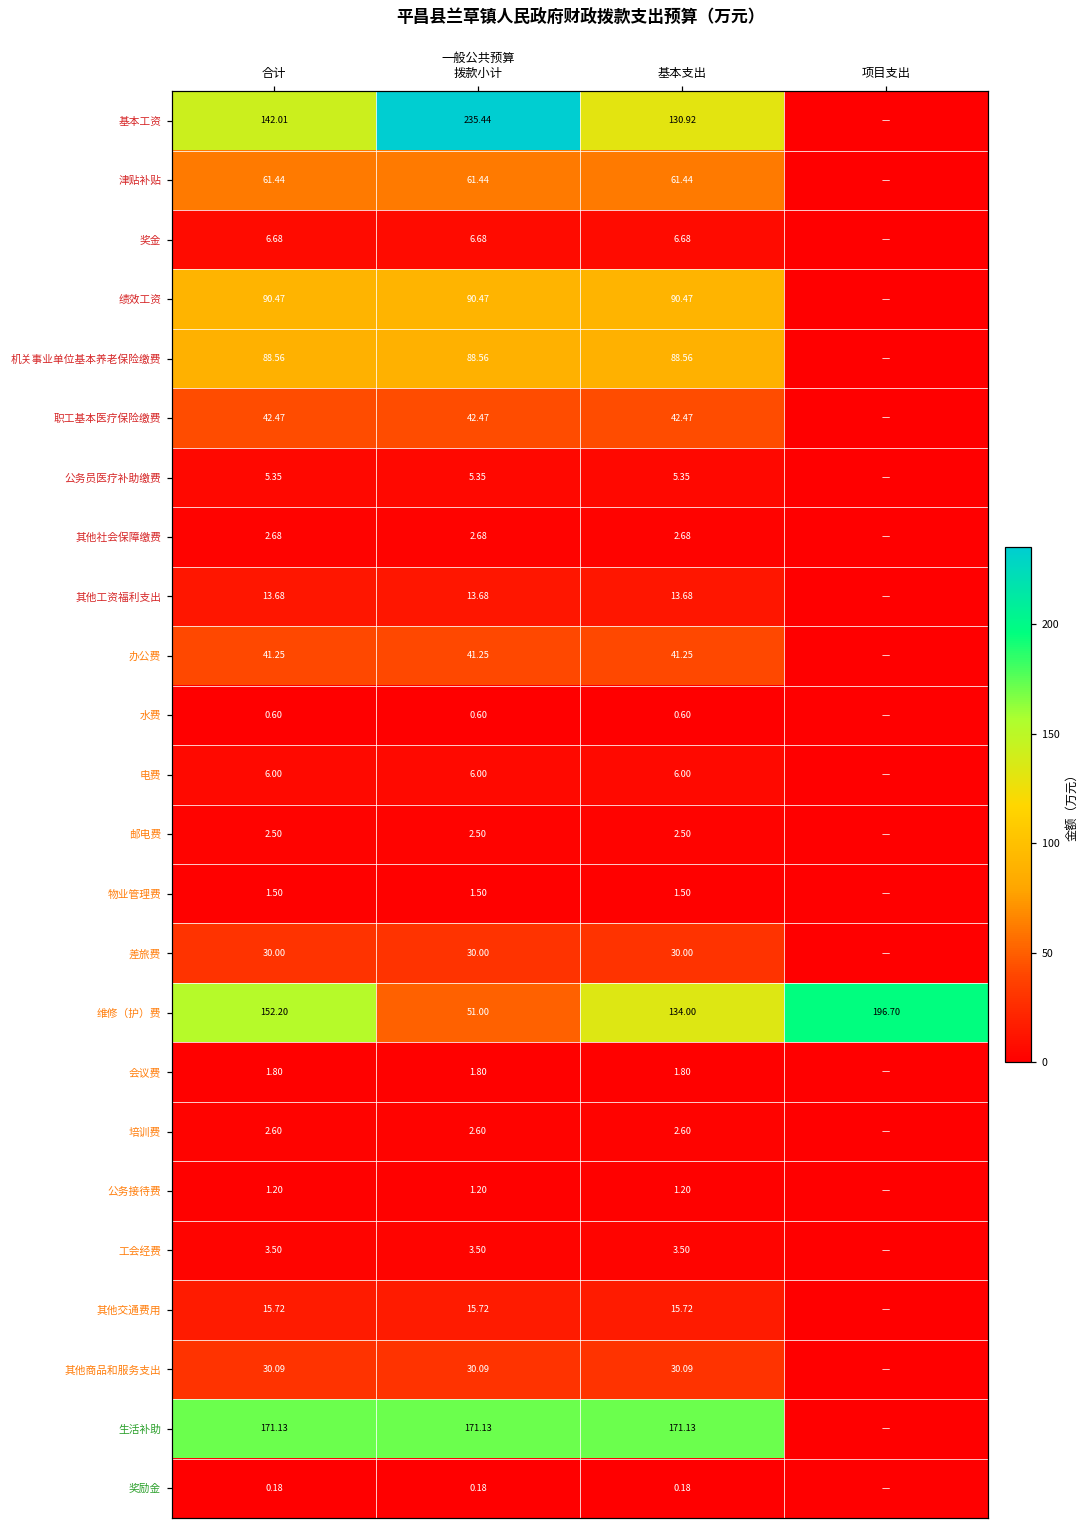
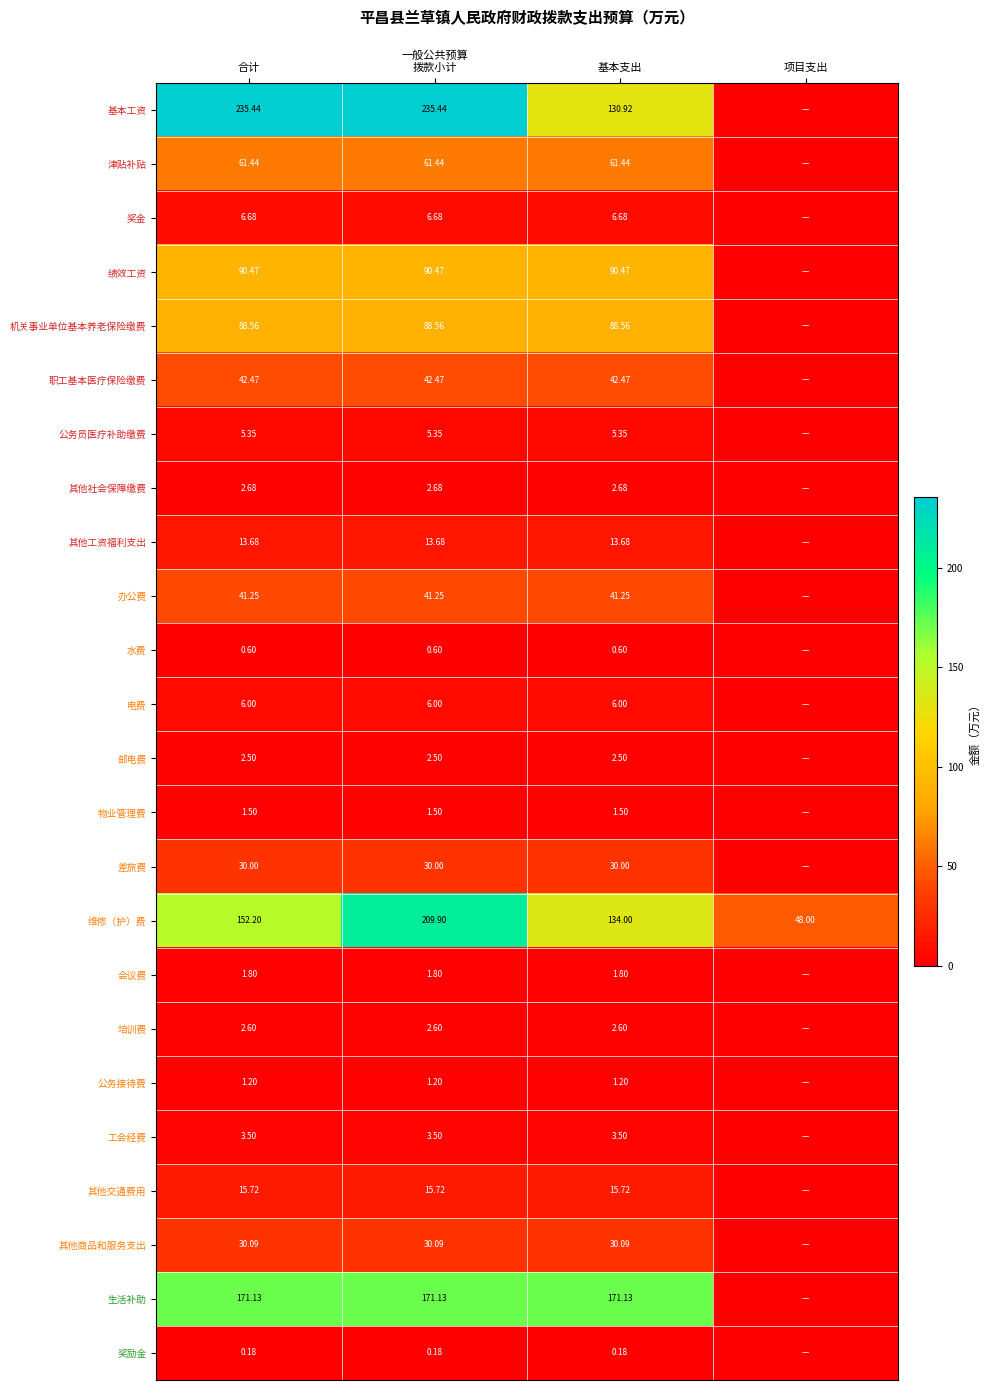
  {
    "基本工资": {
-     "合计": 142.01,
+     "合计": 235.44,
      "一般公共预算 拨款小计": 235.44,
      "基本支出": 130.92
    },
    "津贴补贴": {
      "合计": 61.44,
      "一般公共预算 拨款小计": 61.44,
      "基本支出": 61.44
    },
    "奖金": {
      "合计": 6.68,
      "一般公共预算 拨款小计": 6.68,
      "基本支出": 6.68
    },
    "绩效工资": {
      "合计": 90.47,
      "一般公共预算 拨款小计": 90.47,
      "基本支出": 90.47
    },
    "机关事业单位基本养老保险缴费": {
      "合计": 88.56,
      "一般公共预算 拨款小计": 88.56,
      "基本支出": 88.56
    },
    "职工基本医疗保险缴费": {
      "合计": 42.47,
      "一般公共预算 拨款小计": 42.47,
      "基本支出": 42.47
    },
    "公务员医疗补助缴费": {
      "合计": 5.35,
      "一般公共预算 拨款小计": 5.35,
      "基本支出": 5.35
    },
    "其他社会保障缴费": {
      "合计": 2.68,
      "一般公共预算 拨款小计": 2.68,
      "基本支出": 2.68
    },
    "其他工资福利支出": {
      "合计": 13.68,
      "一般公共预算 拨款小计": 13.68,
      "基本支出": 13.68
    },
    "办公费": {
      "合计": 41.25,
      "一般公共预算 拨款小计": 41.25,
      "基本支出": 41.25
    },
    "水费": {
      "合计": 0.60,
      "一般公共预算 拨款小计": 0.60,
      "基本支出": 0.60
    },
    "电费": {
      "合计": 6.00,
      "一般公共预算 拨款小计": 6.00,
      "基本支出": 6.00
    },
    "邮电费": {
      "合计": 2.50,
      "一般公共预算 拨款小计": 2.50,
      "基本支出": 2.50
    },
    "物业管理费": {
      "合计": 1.50,
      "一般公共预算 拨款小计": 1.50,
      "基本支出": 1.50
    },
    "差旅费": {
      "合计": 30.00,
      "一般公共预算 拨款小计": 30.00,
      "基本支出": 30.00
    },
    "维修（护）费": {
      "合计": 152.20,
-     "一般公共预算 拨款小计": 51.00,
+     "一般公共预算 拨款小计": 209.90,
      "基本支出": 134.00,
-     "项目支出": 196.70
+     "项目支出": 48.00
    },
    "会议费": {
      "合计": 1.80,
      "一般公共预算 拨款小计": 1.80,
      "基本支出": 1.80
    },
    "培训费": {
      "合计": 2.60,
      "一般公共预算 拨款小计": 2.60,
      "基本支出": 2.60
    },
    "公务接待费": {
      "合计": 1.20,
      "一般公共预算 拨款小计": 1.20,
      "基本支出": 1.20
    },
    "工会经费": {
      "合计": 3.50,
      "一般公共预算 拨款小计": 3.50,
      "基本支出": 3.50
    },
    "其他交通费用": {
      "合计": 15.72,
      "一般公共预算 拨款小计": 15.72,
      "基本支出": 15.72
    },
    "其他商品和服务支出": {
      "合计": 30.09,
      "一般公共预算 拨款小计": 30.09,
      "基本支出": 30.09
    },
    "生活补助": {
      "合计": 171.13,
      "一般公共预算 拨款小计": 171.13,
      "基本支出": 171.13
    },
    "奖励金": {
      "合计": 0.18,
      "一般公共预算 拨款小计": 0.18,
      "基本支出": 0.18
    }
  }
